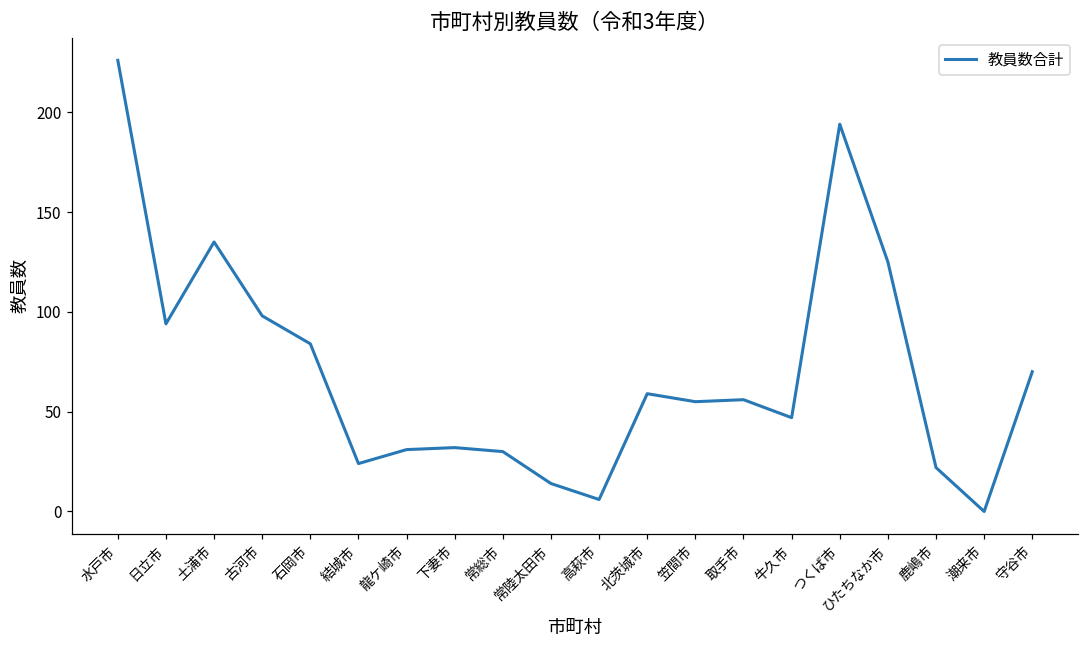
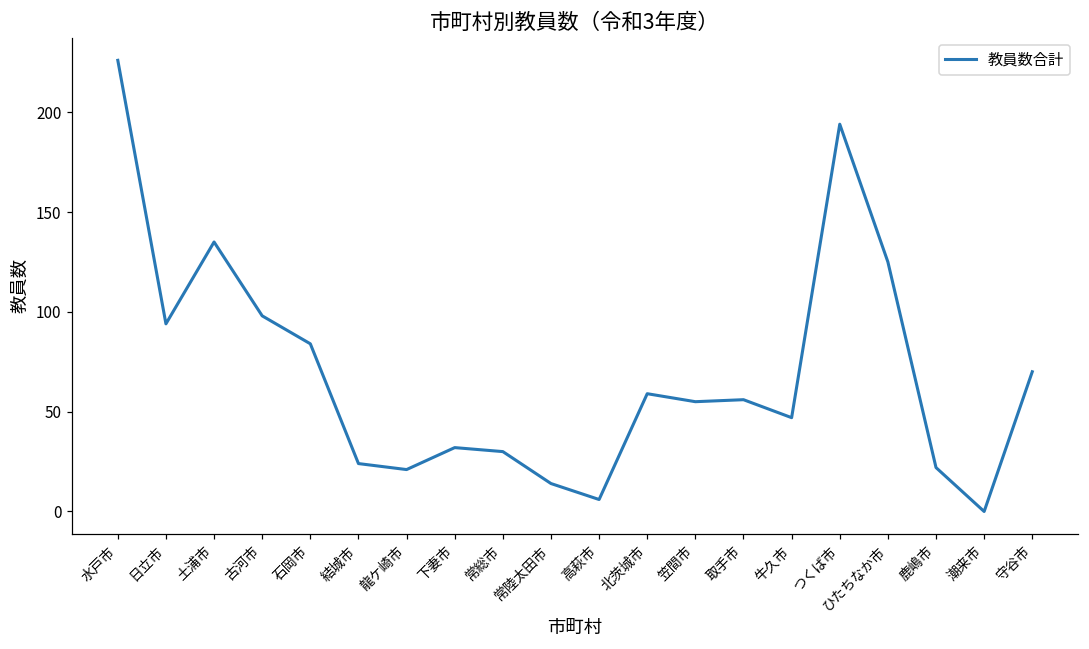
  {
    "水戸市": 226,
    "日立市": 94,
    "土浦市": 135,
    "古河市": 98,
    "石岡市": 84,
    "結城市": 24,
-   "龍ケ崎市": 31,
+   "龍ケ崎市": 21,
    "下妻市": 32,
    "常総市": 30,
    "常陸太田市": 14,
    "高萩市": 6,
    "北茨城市": 59,
    "笠間市": 55,
    "取手市": 56,
    "牛久市": 47,
    "つくば市": 194,
    "ひたちなか市": 125,
    "鹿嶋市": 22,
    "潮来市": 0,
    "守谷市": 70
  }
